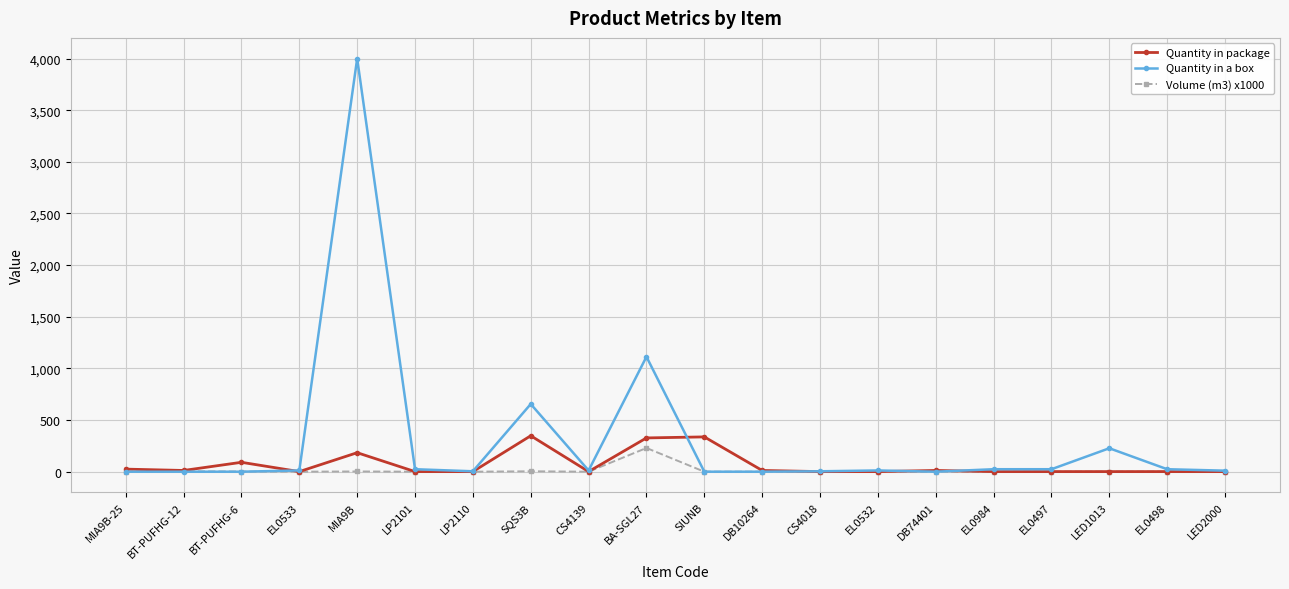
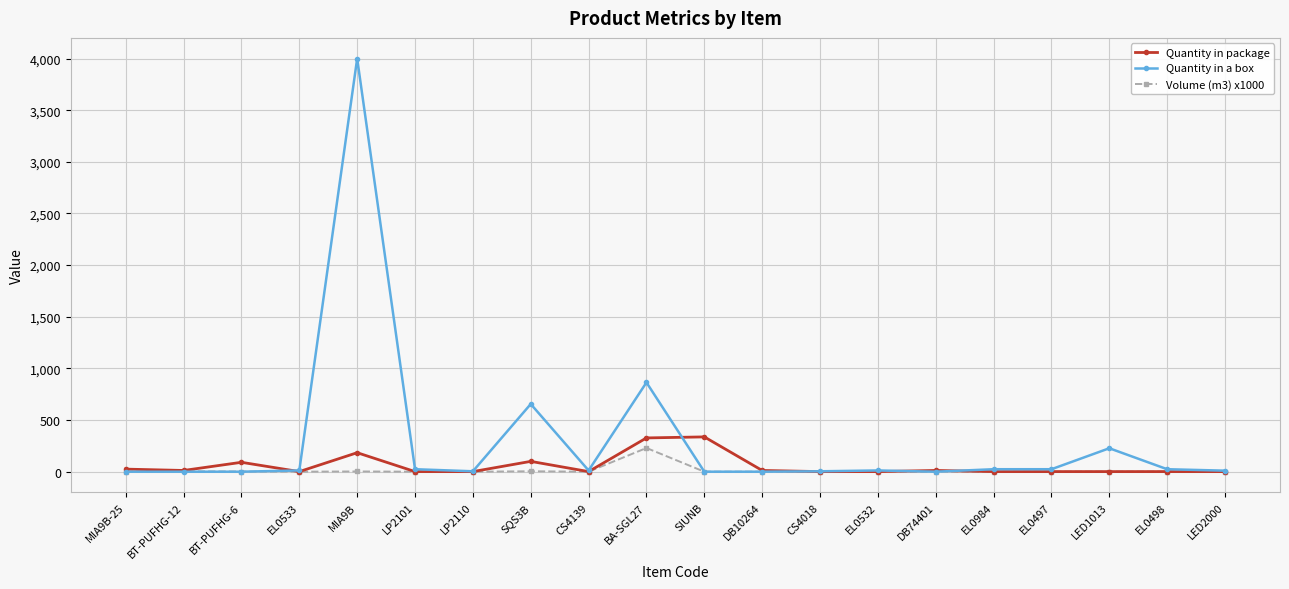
  {
    "Quantity in package": {
      "MIA9B-25": "30",
      "BT-PUFHG-6": "90",
      "MIA9B": "180",
-     "SQS3B": "350",
+     "SQS3B": "100",
      "BA-SGL27": "330",
      "SIUNB": "340"
    },
    "Quantity in a box": {
      "MIA9B": "4,000",
      "SQS3B": "660",
-     "BA-SGL27": "1,110",
+     "BA-SGL27": "860",
      "LED1013": "230"
    },
    "Volume (m3) x1000": {
      "MIA9B": "0",
      "SQS3B": "0",
      "BA-SGL27": "230"
    }
  }
